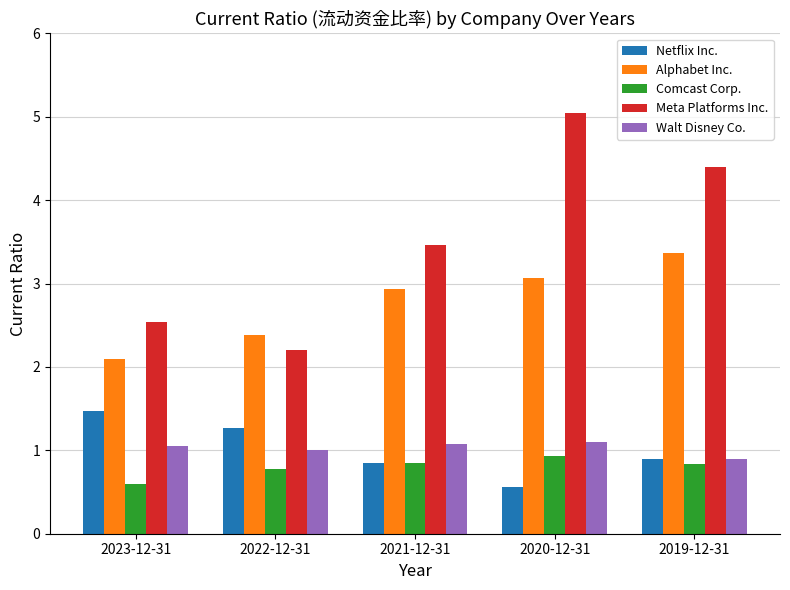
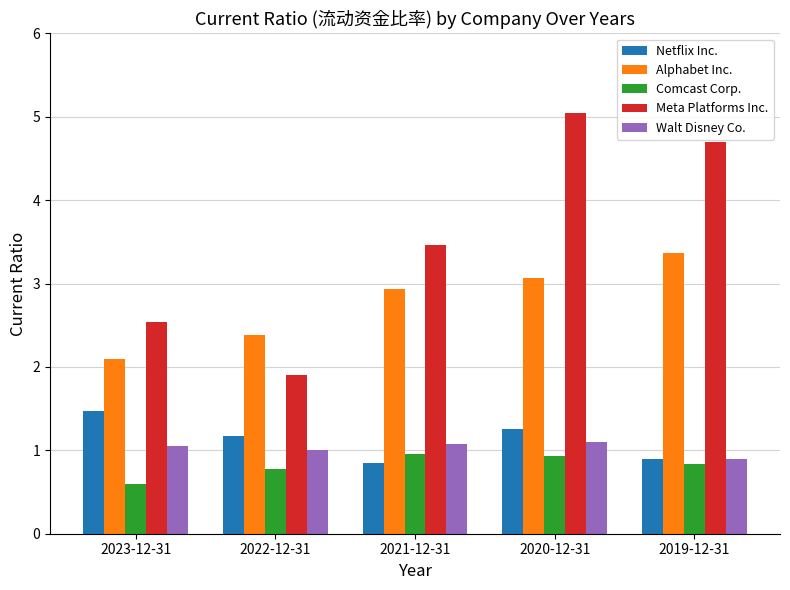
  {
    "Netflix Inc.": {
      "2023-12-31": 1.5,
-     "2022-12-31": 1.3,
+     "2022-12-31": 1.2,
      "2021-12-31": 0.9,
-     "2020-12-31": 0.6,
+     "2020-12-31": 1.3,
      "2019-12-31": 0.9
    },
    "Alphabet Inc.": {
      "2023-12-31": 2.1,
      "2022-12-31": 2.4,
      "2021-12-31": 2.9,
      "2020-12-31": 3.1,
      "2019-12-31": 3.4
    },
    "Comcast Corp.": {
      "2023-12-31": 0.6,
      "2022-12-31": 0.8,
-     "2021-12-31": 0.9,
+     "2021-12-31": 1.0,
      "2020-12-31": 0.9,
      "2019-12-31": 0.8
    },
    "Meta Platforms Inc.": {
      "2023-12-31": 2.5,
-     "2022-12-31": 2.2,
+     "2022-12-31": 1.9,
      "2021-12-31": 3.5,
      "2020-12-31": 5.1,
-     "2019-12-31": 4.4
+     "2019-12-31": 4.7
    },
    "Walt Disney Co.": {
      "2023-12-31": 1.1,
      "2022-12-31": 1.0,
      "2021-12-31": 1.1,
      "2020-12-31": 1.1,
      "2019-12-31": 0.9
    }
  }
